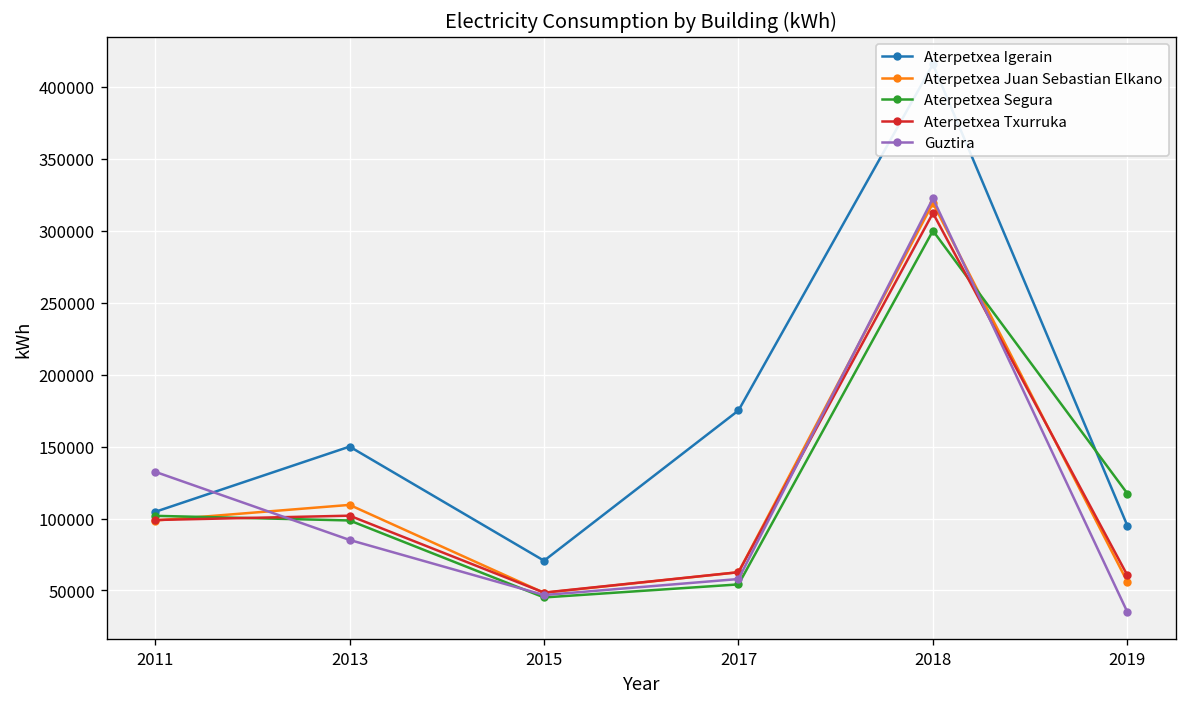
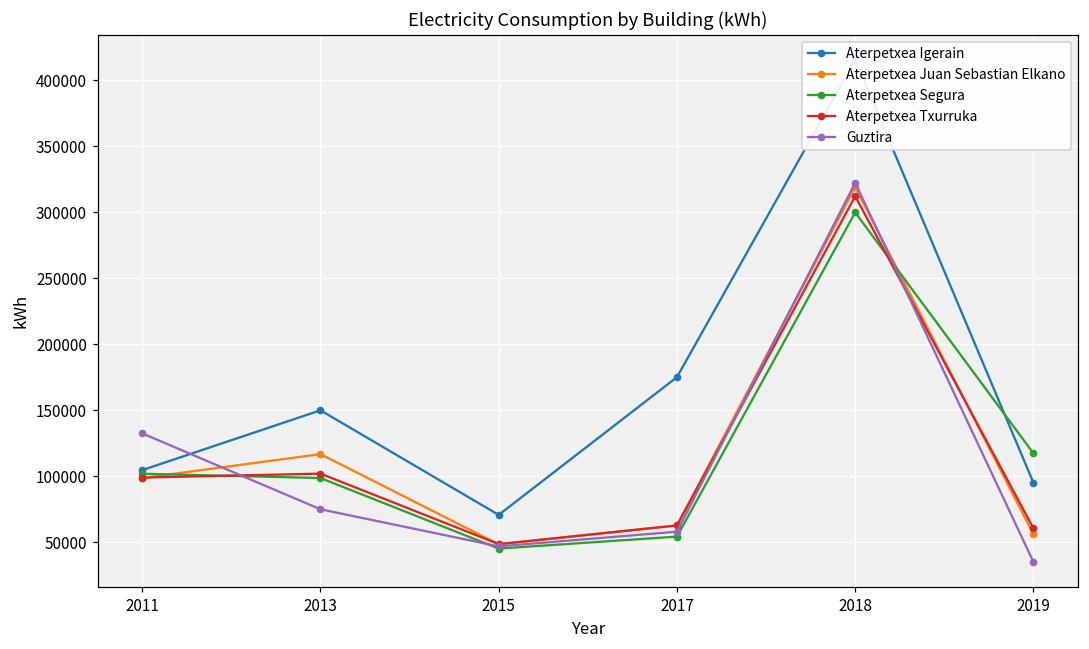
  {
    "Aterpetxea Igerain": {
      "2011": 105000,
      "2013": 150000,
      "2015": 71000,
      "2017": 175000,
      "2019": 95000
    },
    "Aterpetxea Juan Sebastian Elkano": {
-     "2013": 109000,
+     "2013": 117000,
      "2018": 319000,
      "2019": 56000
    },
    "Aterpetxea Segura": {
      "2011": 102000,
      "2013": 99000,
      "2017": 54000,
      "2018": 300000,
      "2019": 117000
    },
    "Aterpetxea Txurruka": {
      "2013": 102000,
      "2018": 312000,
      "2019": 61000
    },
    "Guztira": {
      "2011": 132000,
-     "2013": 85000,
+     "2013": 75000,
      "2017": 58000,
      "2018": 322000,
      "2019": 35000
    }
  }
